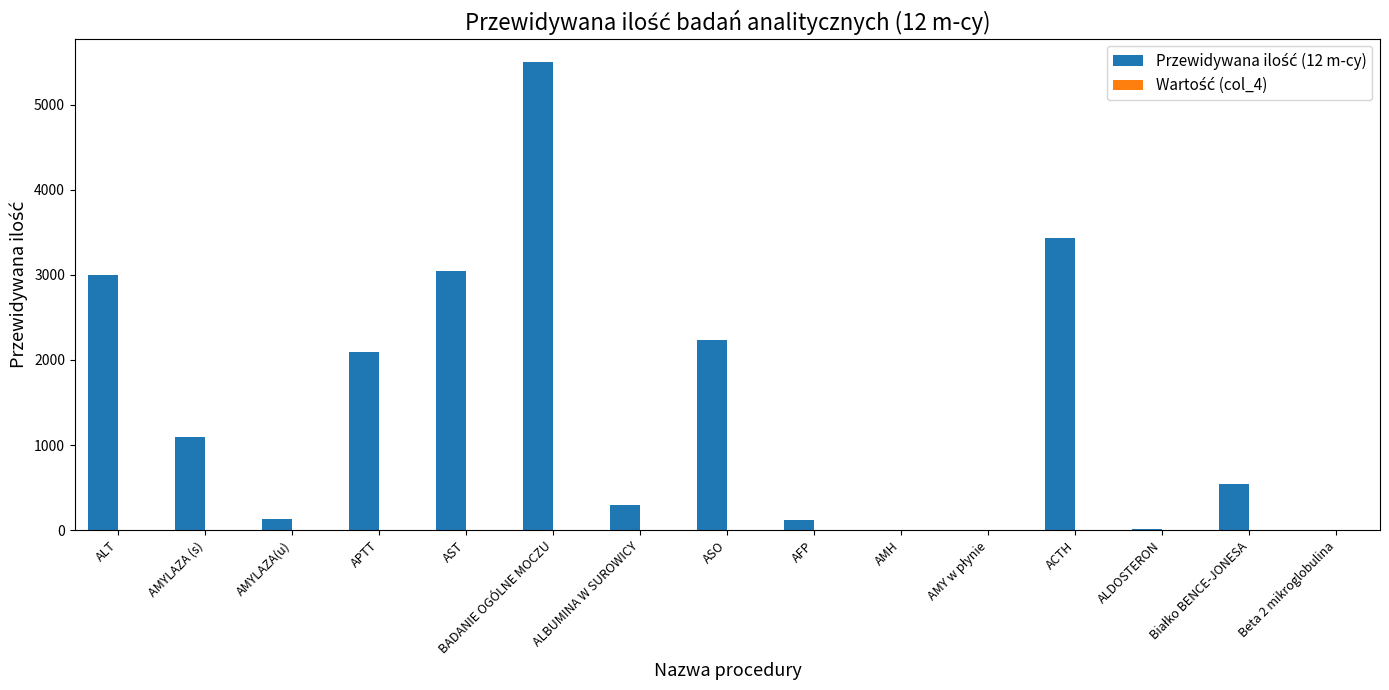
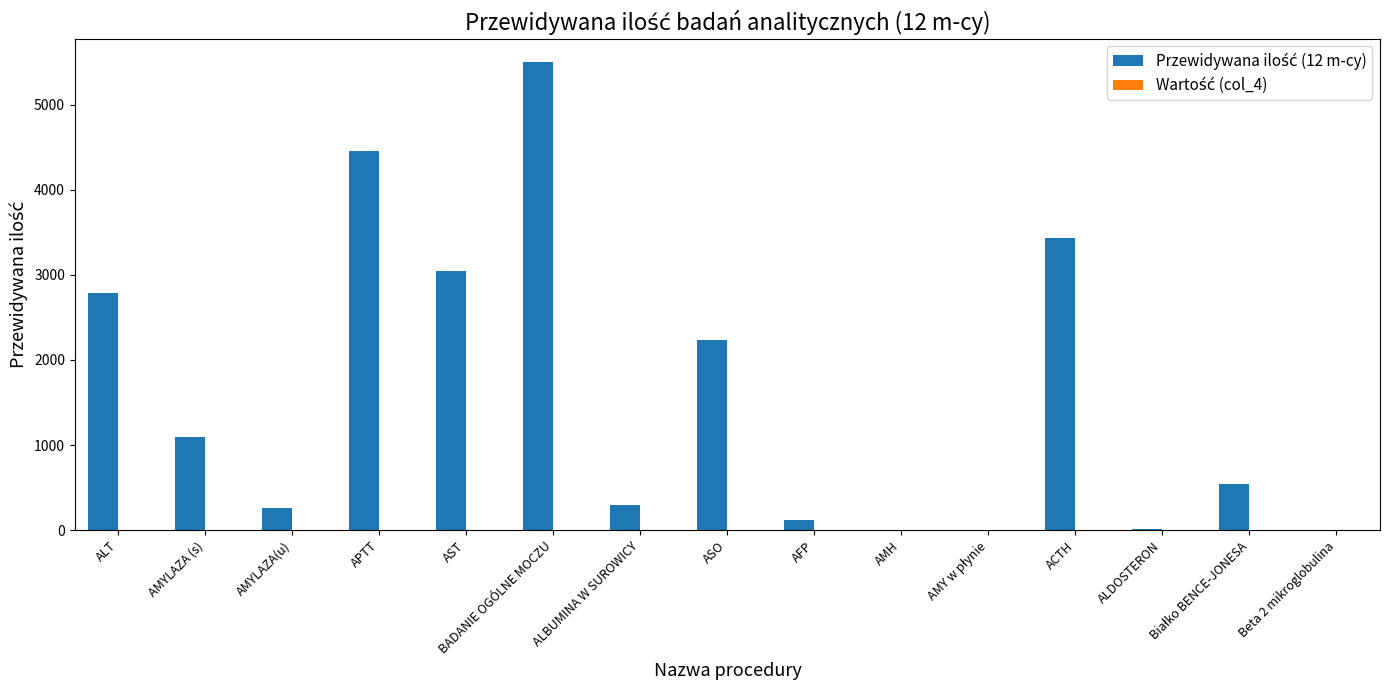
  {
    "Przewidywana ilość (12 m-cy)": {
-     "ALT": 3000,
+     "ALT": 2800,
      "AMYLAZA (s)": 1100,
-     "AMYLAZA(u)": 100,
-     "APTT": 2100,
+     "AMYLAZA(u)": 300,
+     "APTT": 4500,
      "AST": 3100,
      "BADANIE OGÓLNE MOCZU": 5500,
      "ALBUMINA W SUROWICY": 300,
      "ASO": 2200,
      "AFP": 100,
      "ACTH": 3400,
      "Białko BENCE-JONESA": 500
    },
    "Wartość (col_4)": {
      "ALT": 0,
      "AMYLAZA (s)": 0,
      "AMYLAZA(u)": 0,
      "APTT": 0,
      "AST": 0,
      "BADANIE OGÓLNE MOCZU": 0,
      "ALBUMINA W SUROWICY": 0,
      "ASO": 0,
      "AFP": 0,
      "AMH": 0,
      "AMY w płynie": 0,
      "ACTH": 0,
      "ALDOSTERON": 0,
      "Białko BENCE-JONESA": 0,
      "Beta 2 mikroglobulina": 0
    }
  }
